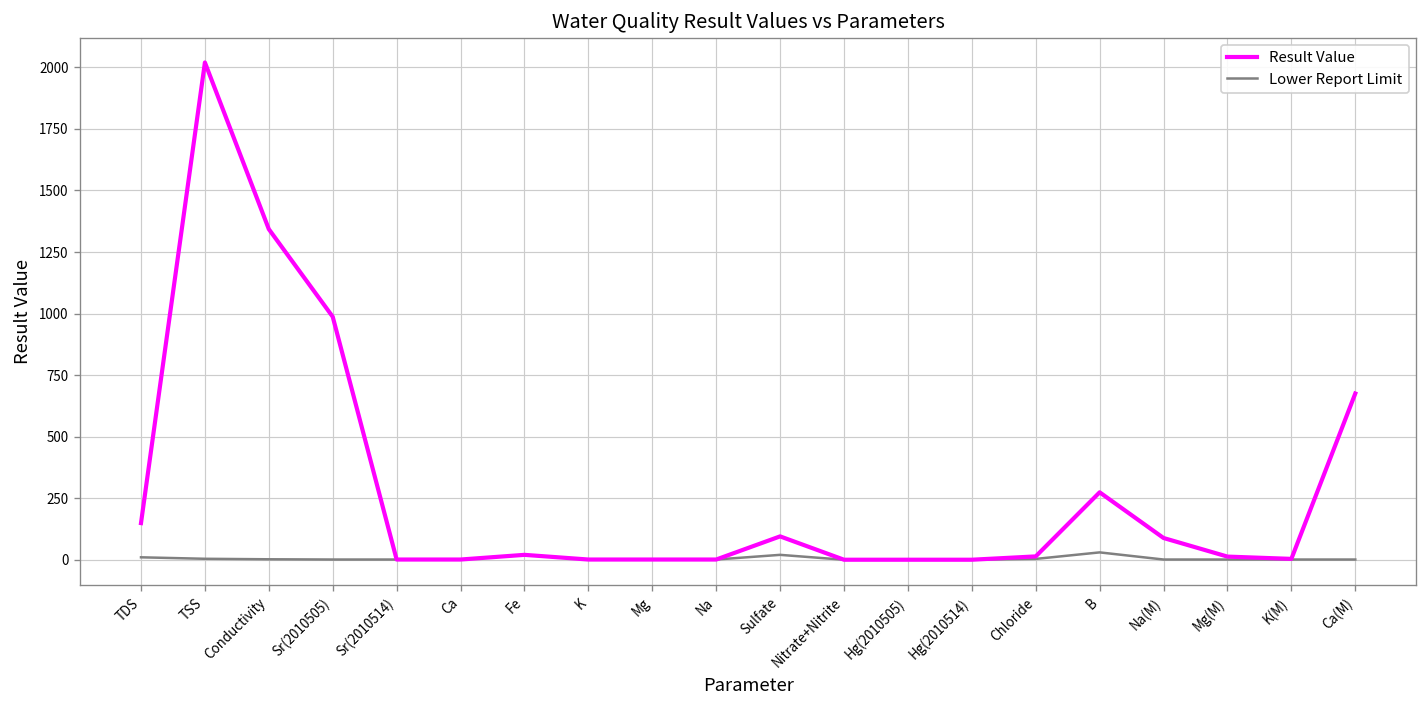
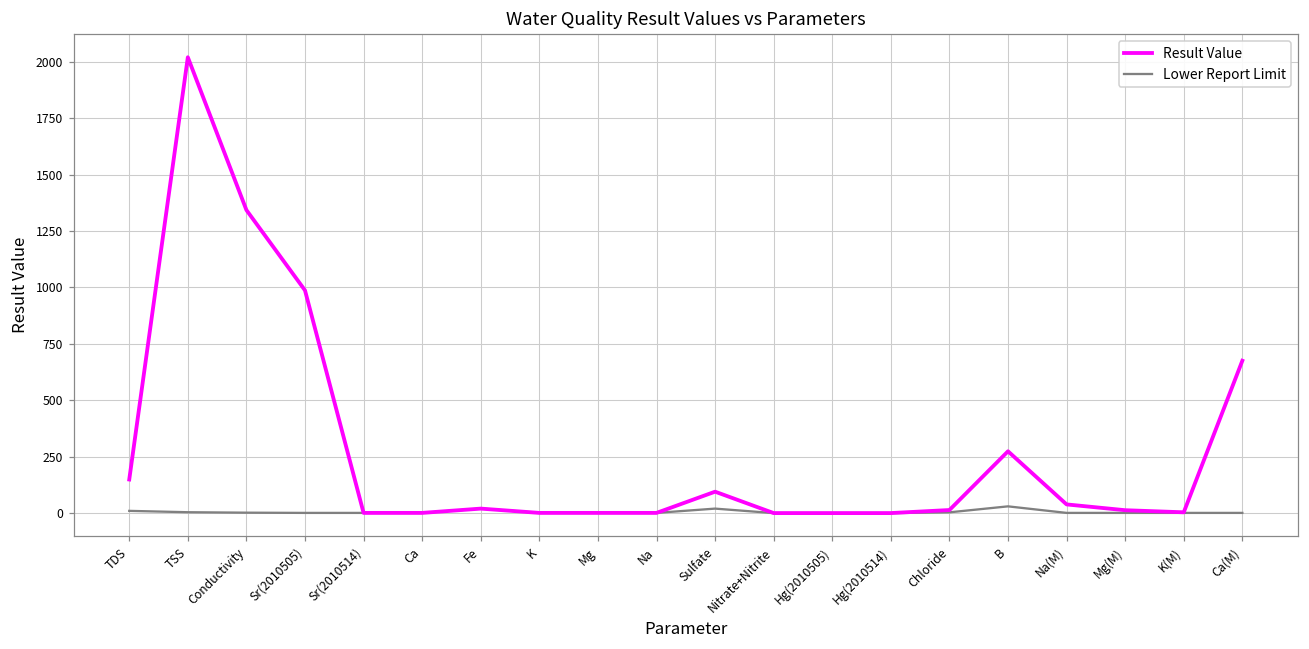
  {
    "Result Value": {
      "TDS": 150,
      "TSS": 2020,
      "Conductivity": 1340,
      "Sr(2010505)": 990,
      "Sulfate": 100,
      "B": 270,
-     "Na(M)": 90,
+     "Na(M)": 40,
      "Ca(M)": 680
    },
    "Lower Report Limit": {
      "TDS": 10,
      "TSS": 0,
      "Conductivity": 0,
      "Sr(2010505)": 0,
      "Sulfate": 20,
      "B": 30,
      "Na(M)": 0,
      "Ca(M)": 0
    }
  }
